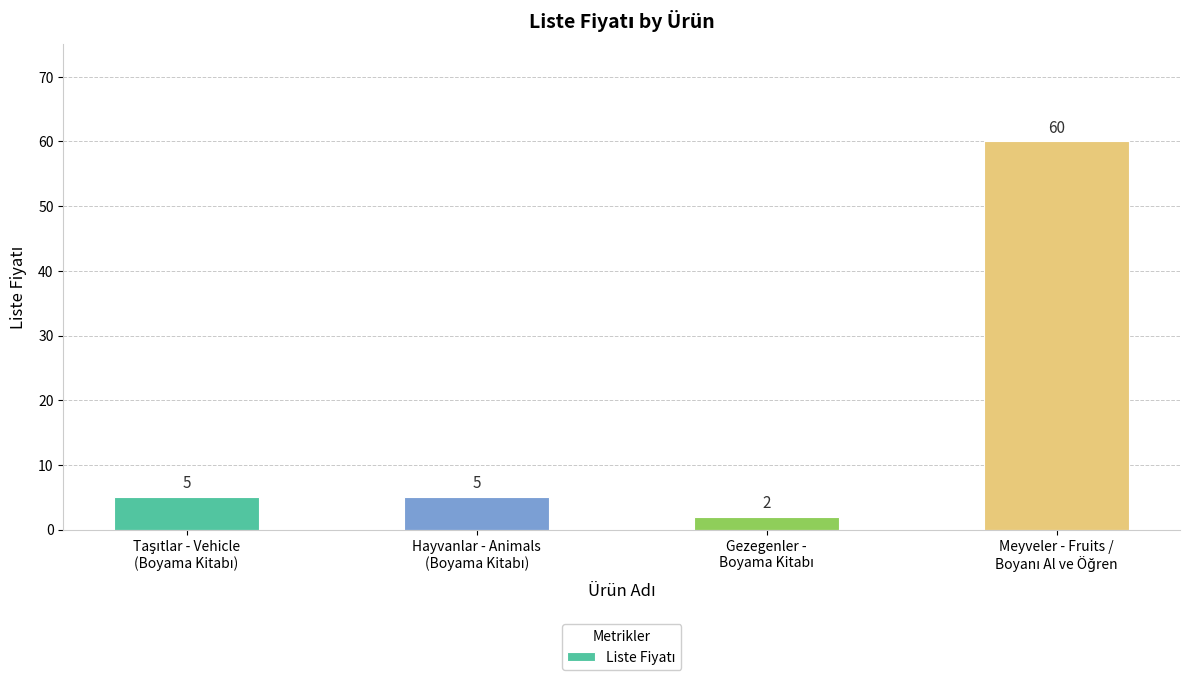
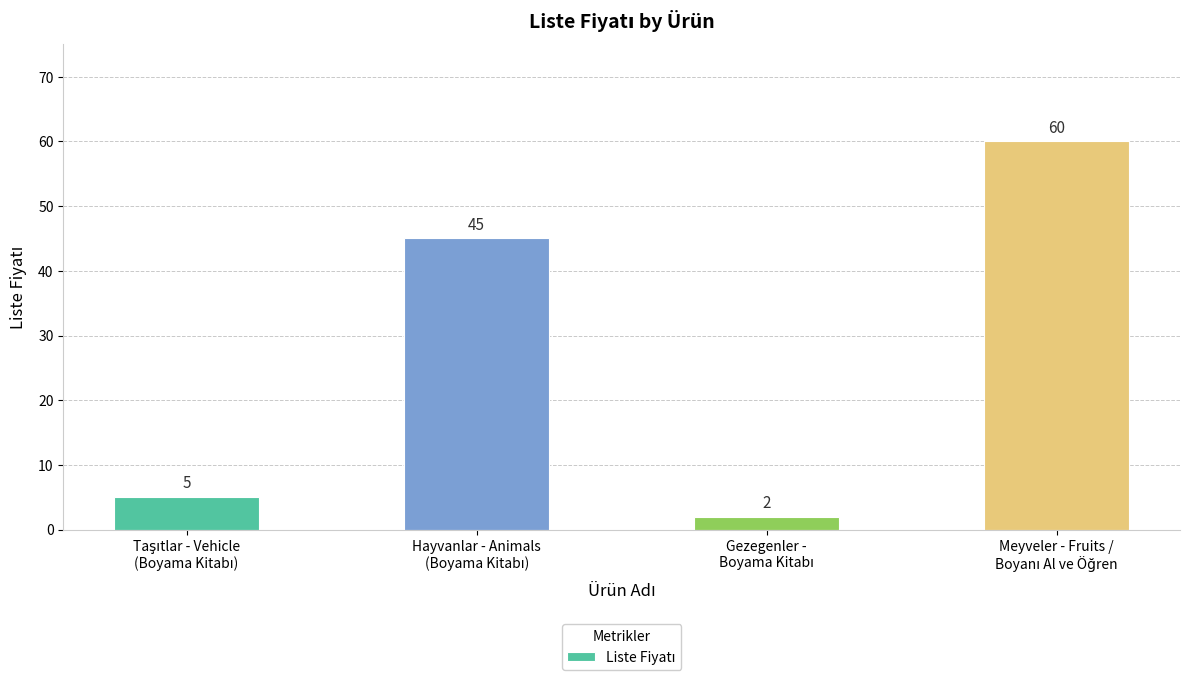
  {
    "Taşıtlar - Vehicle (Boyama Kitabı)": 5,
-   "Hayvanlar - Animals (Boyama Kitabı)": 5,
+   "Hayvanlar - Animals (Boyama Kitabı)": 45,
    "Gezegenler - Boyama Kitabı": 2,
    "Meyveler - Fruits / Boyanı Al ve Öğren": 60
  }
